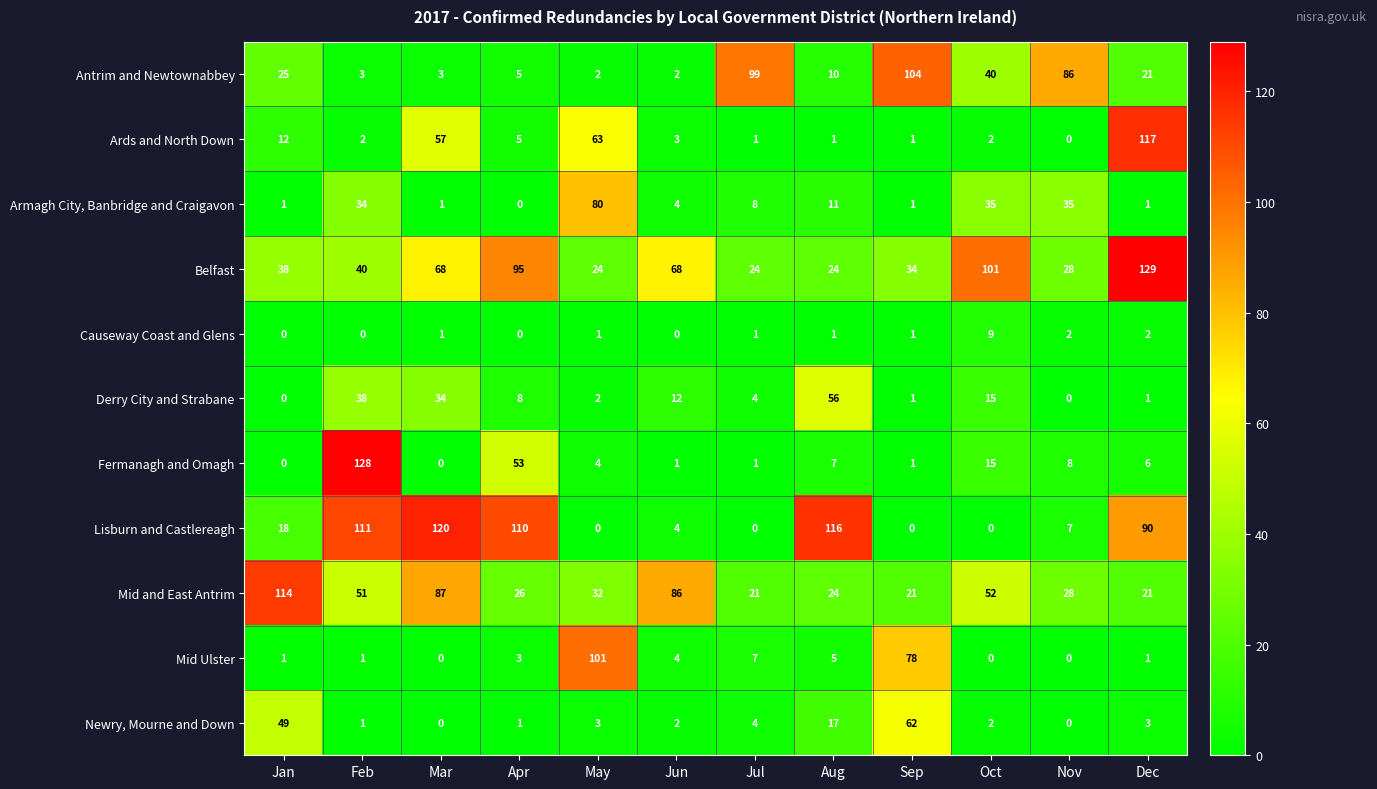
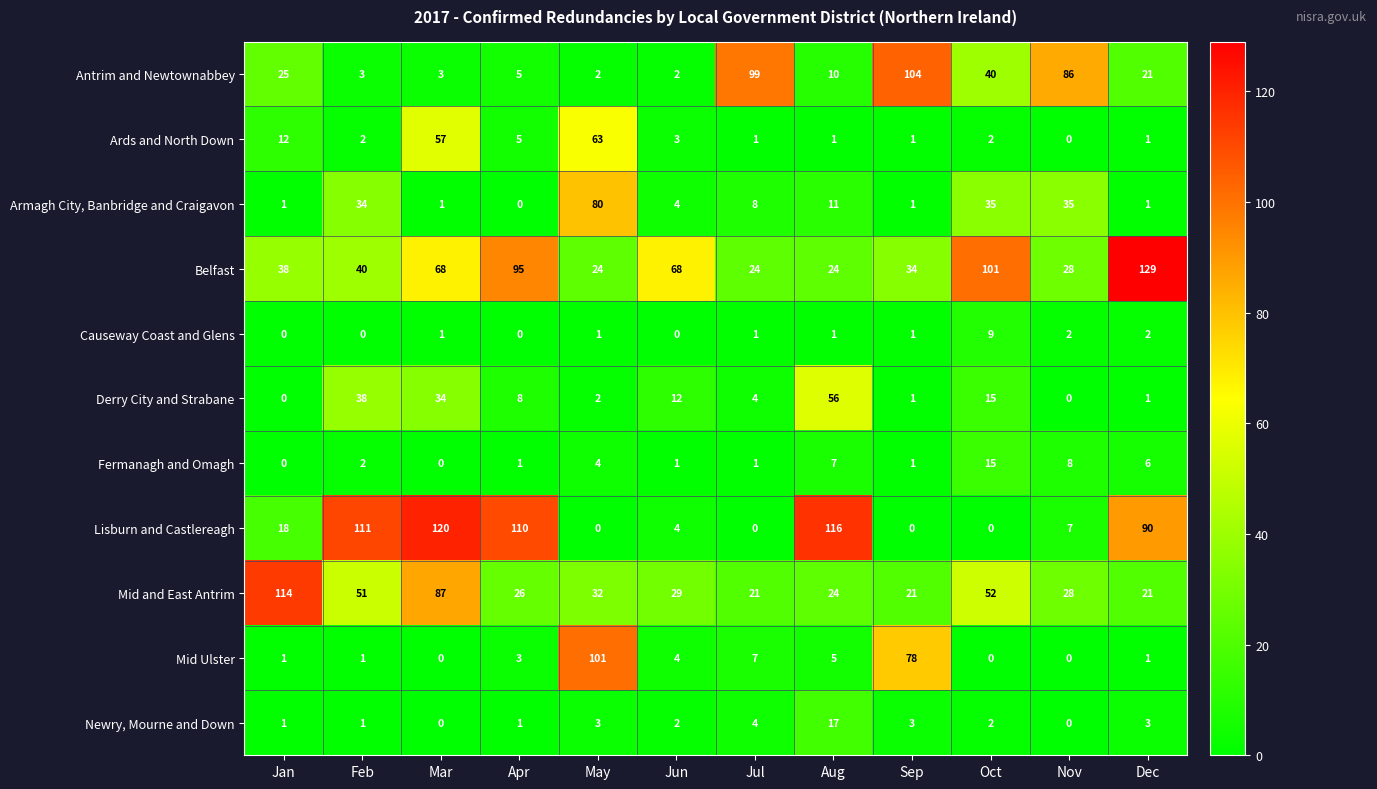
  {
    "Antrim and Newtownabbey": {
      "Jan": 25,
      "Feb": 3,
      "Mar": 3,
      "Apr": 5,
      "May": 2,
      "Jun": 2,
      "Jul": 99,
      "Aug": 10,
      "Sep": 104,
      "Oct": 40,
      "Nov": 86,
      "Dec": 21
    },
    "Ards and North Down": {
      "Jan": 12,
      "Feb": 2,
      "Mar": 57,
      "Apr": 5,
      "May": 63,
      "Jun": 3,
      "Jul": 1,
      "Aug": 1,
      "Sep": 1,
      "Oct": 2,
      "Nov": 0,
-     "Dec": 117
+     "Dec": 1
    },
    "Armagh City, Banbridge and Craigavon": {
      "Jan": 1,
      "Feb": 34,
      "Mar": 1,
      "Apr": 0,
      "May": 80,
      "Jun": 4,
      "Jul": 8,
      "Aug": 11,
      "Sep": 1,
      "Oct": 35,
      "Nov": 35,
      "Dec": 1
    },
    "Belfast": {
      "Jan": 38,
      "Feb": 40,
      "Mar": 68,
      "Apr": 95,
      "May": 24,
      "Jun": 68,
      "Jul": 24,
      "Aug": 24,
      "Sep": 34,
      "Oct": 101,
      "Nov": 28,
      "Dec": 129
    },
    "Causeway Coast and Glens": {
      "Jan": 0,
      "Feb": 0,
      "Mar": 1,
      "Apr": 0,
      "May": 1,
      "Jun": 0,
      "Jul": 1,
      "Aug": 1,
      "Sep": 1,
      "Oct": 9,
      "Nov": 2,
      "Dec": 2
    },
    "Derry City and Strabane": {
      "Jan": 0,
      "Feb": 38,
      "Mar": 34,
      "Apr": 8,
      "May": 2,
      "Jun": 12,
      "Jul": 4,
      "Aug": 56,
      "Sep": 1,
      "Oct": 15,
      "Nov": 0,
      "Dec": 1
    },
    "Fermanagh and Omagh": {
      "Jan": 0,
-     "Feb": 128,
+     "Feb": 2,
      "Mar": 0,
-     "Apr": 53,
+     "Apr": 1,
      "May": 4,
      "Jun": 1,
      "Jul": 1,
      "Aug": 7,
      "Sep": 1,
      "Oct": 15,
      "Nov": 8,
      "Dec": 6
    },
    "Lisburn and Castlereagh": {
      "Jan": 18,
      "Feb": 111,
      "Mar": 120,
      "Apr": 110,
      "May": 0,
      "Jun": 4,
      "Jul": 0,
      "Aug": 116,
      "Sep": 0,
      "Oct": 0,
      "Nov": 7,
      "Dec": 90
    },
    "Mid and East Antrim": {
      "Jan": 114,
      "Feb": 51,
      "Mar": 87,
      "Apr": 26,
      "May": 32,
-     "Jun": 86,
+     "Jun": 29,
      "Jul": 21,
      "Aug": 24,
      "Sep": 21,
      "Oct": 52,
      "Nov": 28,
      "Dec": 21
    },
    "Mid Ulster": {
      "Jan": 1,
      "Feb": 1,
      "Mar": 0,
      "Apr": 3,
      "May": 101,
      "Jun": 4,
      "Jul": 7,
      "Aug": 5,
      "Sep": 78,
      "Oct": 0,
      "Nov": 0,
      "Dec": 1
    },
    "Newry, Mourne and Down": {
-     "Jan": 49,
+     "Jan": 1,
      "Feb": 1,
      "Mar": 0,
      "Apr": 1,
      "May": 3,
      "Jun": 2,
      "Jul": 4,
      "Aug": 17,
-     "Sep": 62,
+     "Sep": 3,
      "Oct": 2,
      "Nov": 0,
      "Dec": 3
    }
  }
